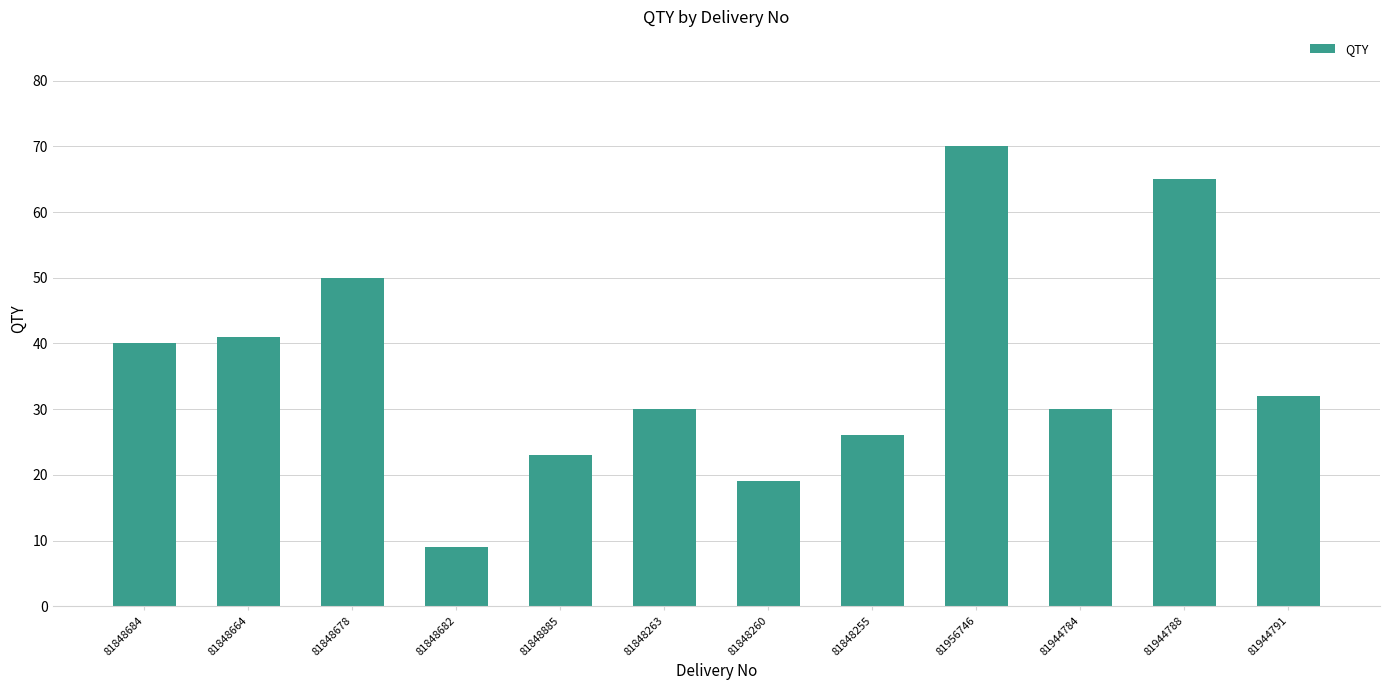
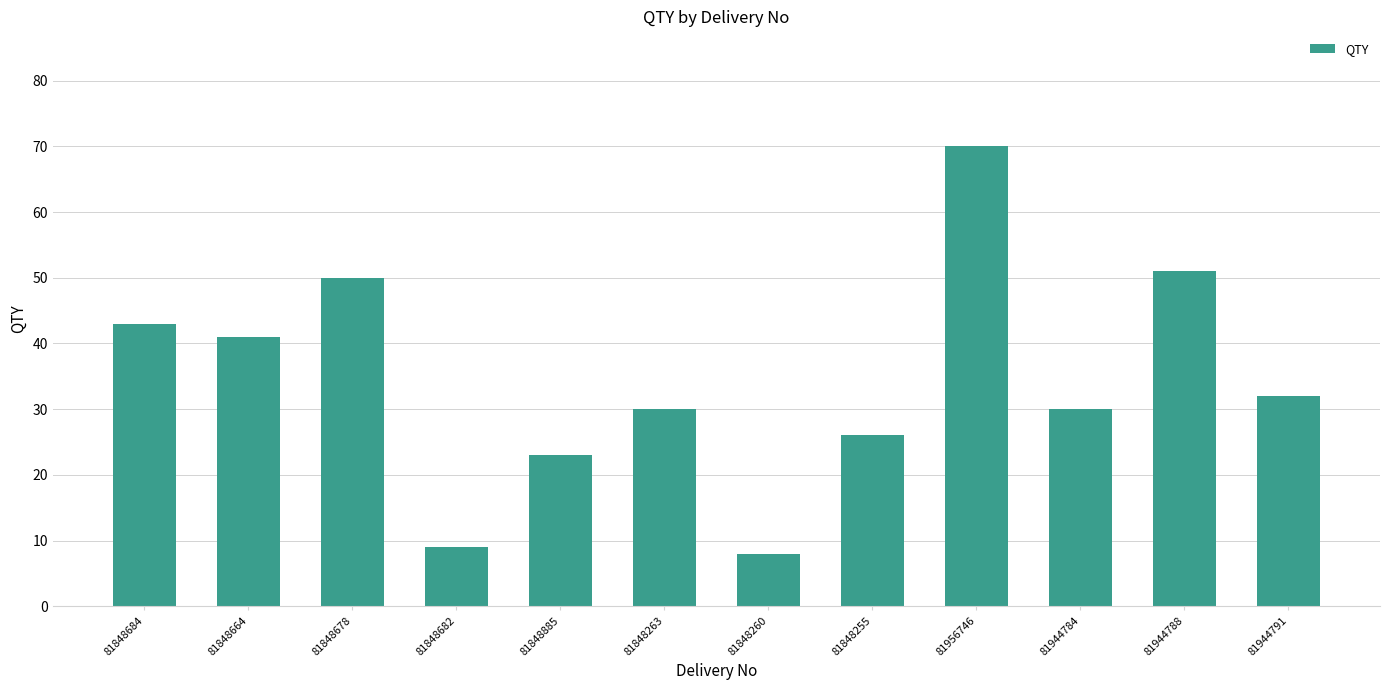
  {
-   "81848684": 40,
+   "81848684": 43,
    "81848664": 41,
    "81848678": 50,
    "81848682": 9,
    "81848885": 23,
    "81848263": 30,
-   "81848260": 19,
+   "81848260": 8,
    "81848255": 26,
    "81956746": 70,
    "81944784": 30,
-   "81944788": 65,
+   "81944788": 51,
    "81944791": 32
  }
